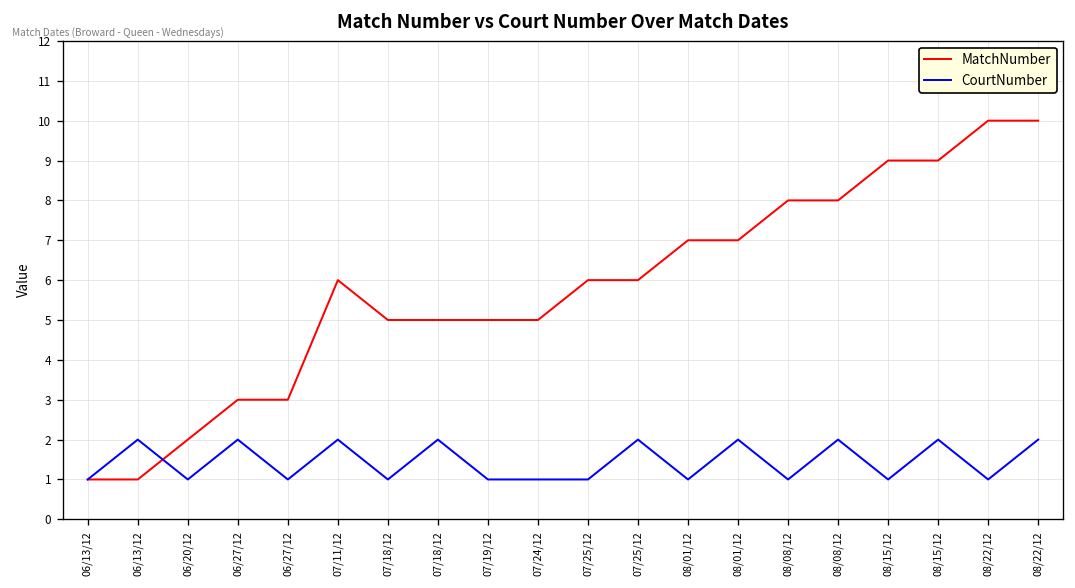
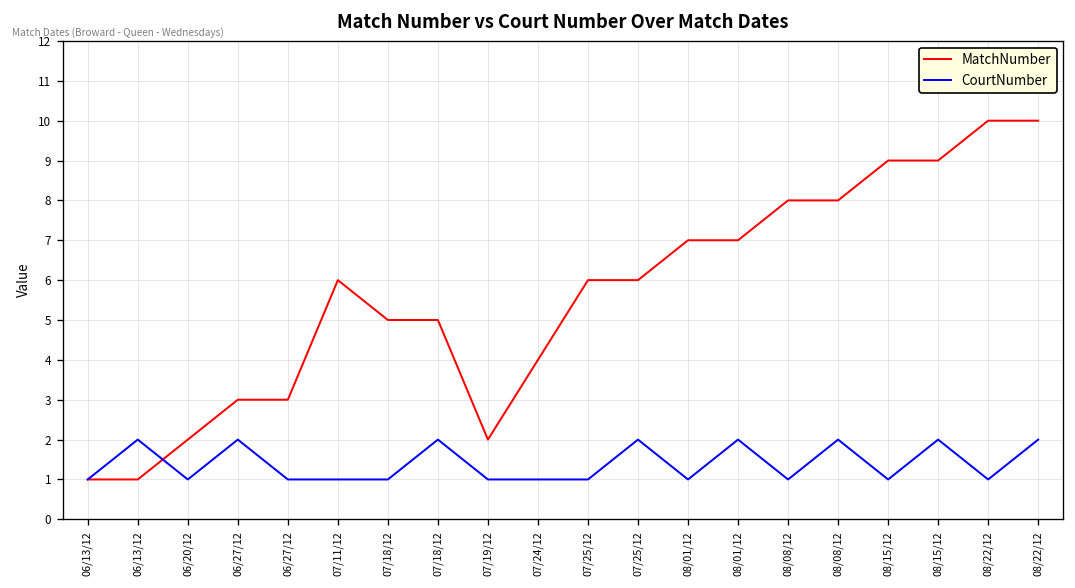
  {
    "MatchNumber": {
      "06/20/12": 2,
      "07/11/12": 6,
-     "07/19/12": 5,
-     "07/24/12": 5
+     "07/19/12": 2,
+     "07/24/12": 4
    },
    "CourtNumber": {
      "06/20/12": 1,
-     "07/11/12": 2,
+     "07/11/12": 1,
      "07/19/12": 1,
      "07/24/12": 1
    }
  }
